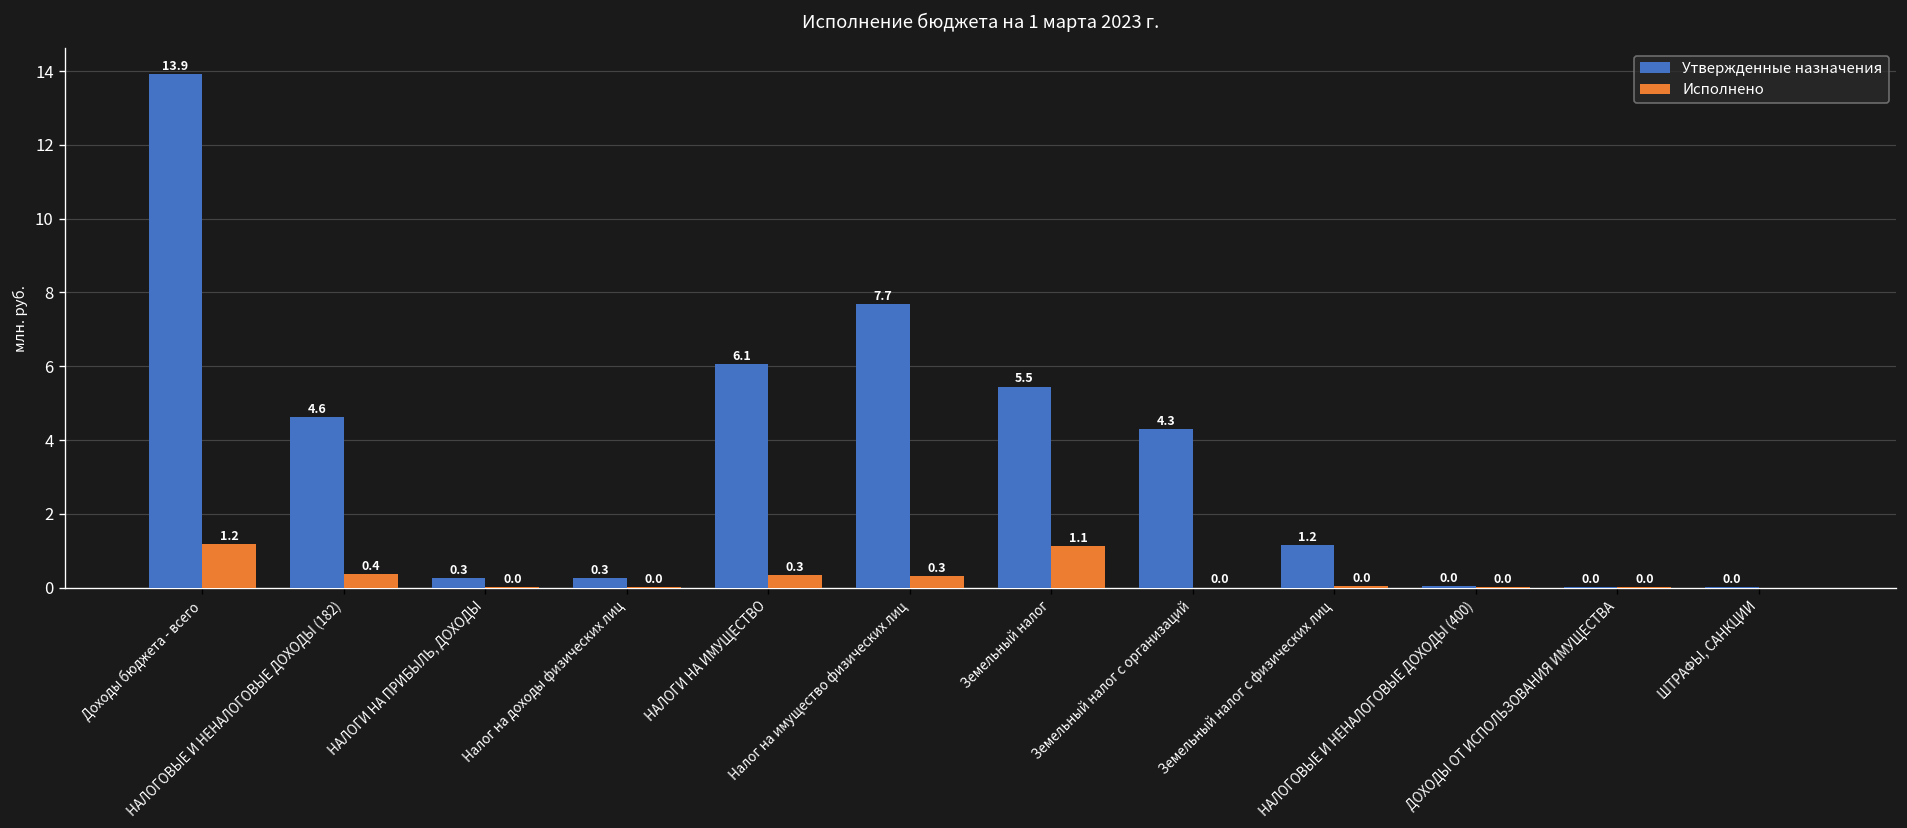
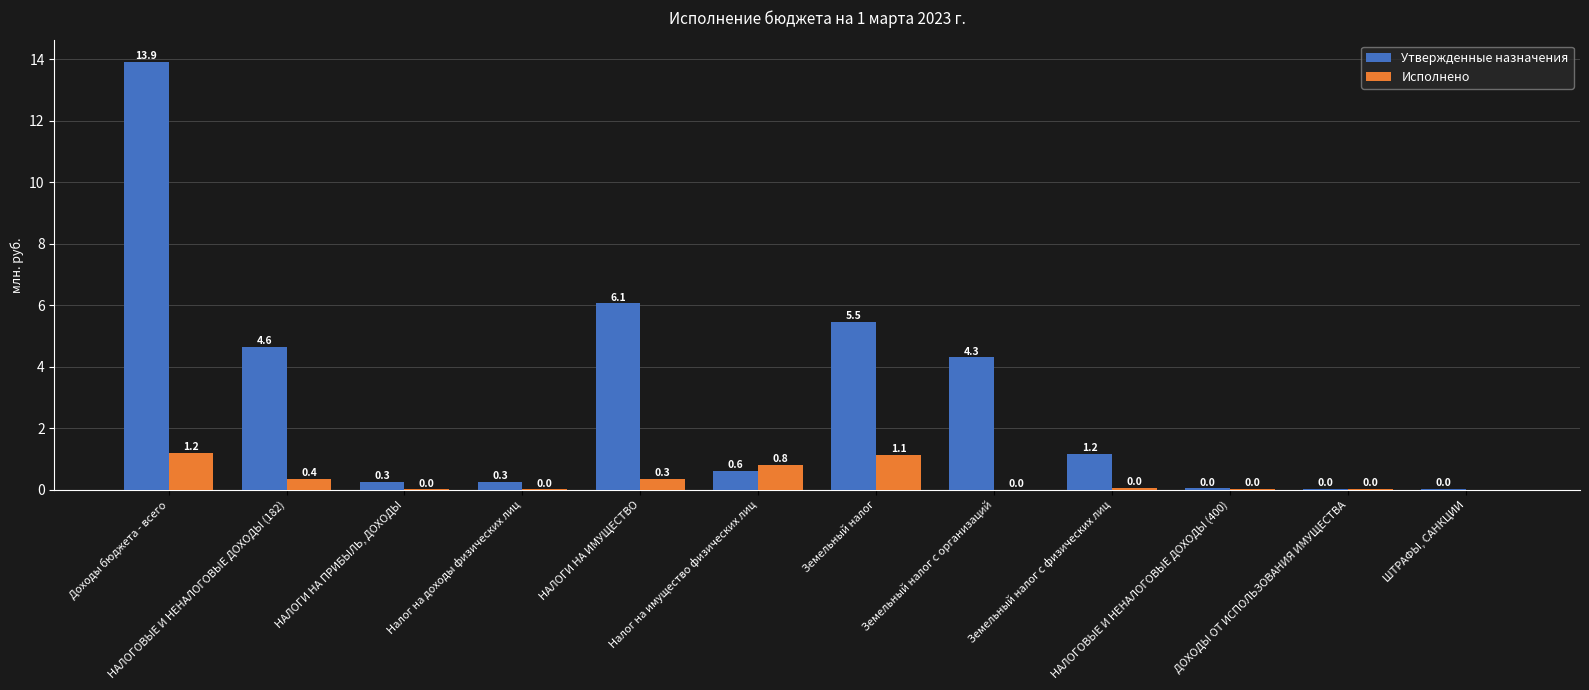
  {
    "Утвержденные назначения": {
      "Доходы бюджета - всего": 13.9,
      "НАЛОГОВЫЕ И НЕНАЛОГОВЫЕ ДОХОДЫ (182)": 4.6,
      "НАЛОГИ НА ПРИБЫЛЬ, ДОХОДЫ": 0.3,
      "Налог на доходы физических лиц": 0.3,
      "НАЛОГИ НА ИМУЩЕСТВО": 6.1,
-     "Налог на имущество физических лиц": 7.7,
+     "Налог на имущество физических лиц": 0.6,
      "Земельный налог": 5.5,
      "Земельный налог с организаций": 4.3,
      "Земельный налог с физических лиц": 1.2,
      "НАЛОГОВЫЕ И НЕНАЛОГОВЫЕ ДОХОДЫ (400)": 0.0,
      "ДОХОДЫ ОТ ИСПОЛЬЗОВАНИЯ ИМУЩЕСТВА": 0.0,
      "ШТРАФЫ, САНКЦИИ": 0.0
    },
    "Исполнено": {
      "Доходы бюджета - всего": 1.2,
      "НАЛОГОВЫЕ И НЕНАЛОГОВЫЕ ДОХОДЫ (182)": 0.4,
      "НАЛОГИ НА ПРИБЫЛЬ, ДОХОДЫ": 0.0,
      "Налог на доходы физических лиц": 0.0,
      "НАЛОГИ НА ИМУЩЕСТВО": 0.3,
-     "Налог на имущество физических лиц": 0.3,
+     "Налог на имущество физических лиц": 0.8,
      "Земельный налог": 1.1,
      "Земельный налог с организаций": 0.0,
      "Земельный налог с физических лиц": 0.0,
      "НАЛОГОВЫЕ И НЕНАЛОГОВЫЕ ДОХОДЫ (400)": 0.0,
      "ДОХОДЫ ОТ ИСПОЛЬЗОВАНИЯ ИМУЩЕСТВА": 0.0
    }
  }
